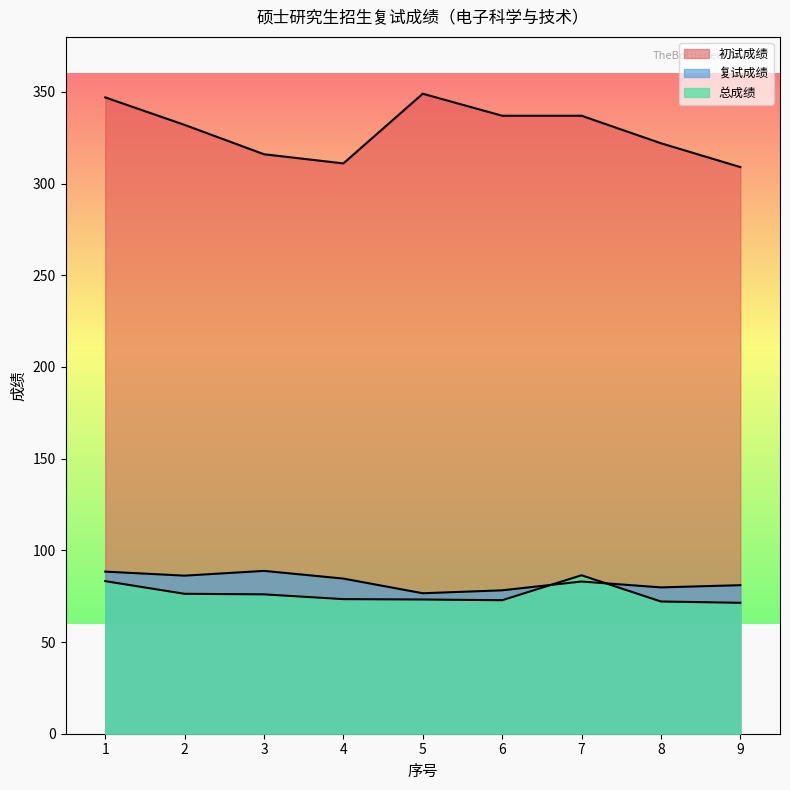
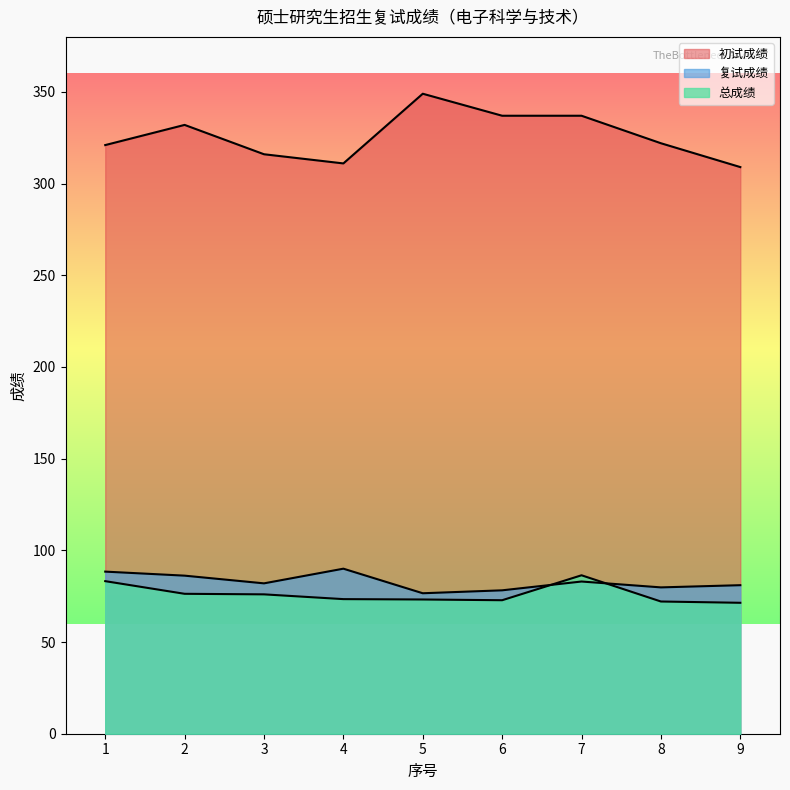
  {
    "初试成绩": {
-     "1": 347,
+     "1": 321,
      "2": 332,
      "3": 316,
      "4": 311,
      "5": 349,
      "6": 337,
      "7": 337,
      "8": 322,
      "9": 309
    },
    "复试成绩": {
      "1": 88,
      "2": 86,
-     "3": 89,
-     "4": 85,
+     "3": 82,
+     "4": 90,
      "5": 77,
      "6": 78,
      "7": 83,
      "8": 80,
      "9": 81
    },
    "总成绩": {
      "1": 83,
      "2": 76,
      "3": 76,
      "4": 73,
      "5": 73,
      "6": 73,
      "7": 86,
      "8": 72,
      "9": 71
    }
  }
